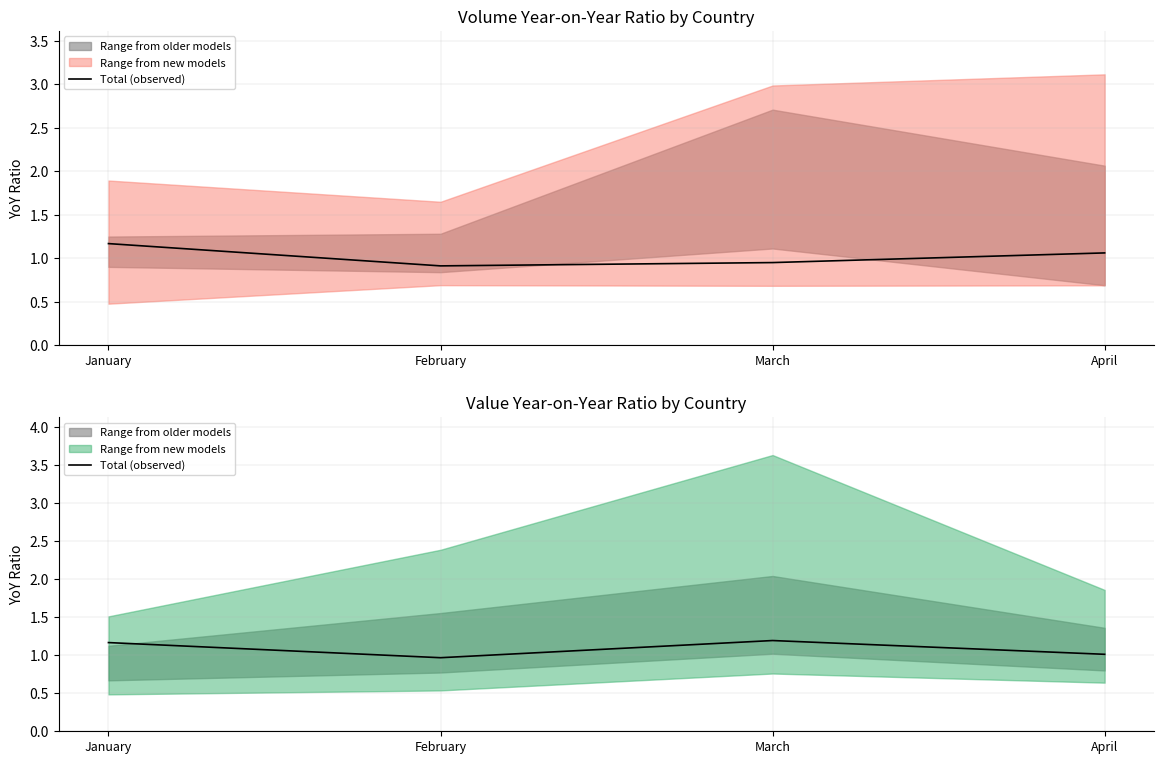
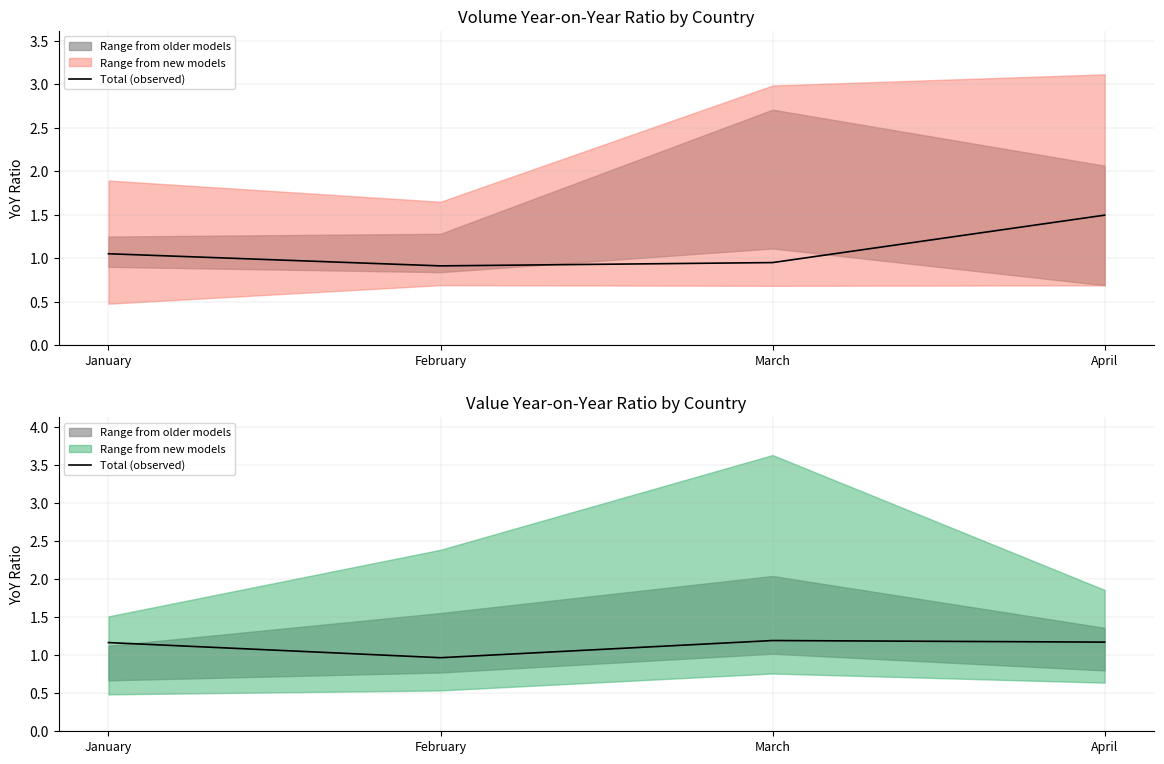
  {
    "Volume Year-on-Year Ratio by Country": {
      "Total (observed)": {
-       "January": 1.2,
+       "January": 1.1,
        "February": 0.9,
        "March": 1.0,
-       "April": 1.1
+       "April": 1.5
      }
    },
    "Value Year-on-Year Ratio by Country": {
      "Total (observed)": {
        "January": 1.2,
        "February": 1.0,
        "March": 1.2,
-       "April": 1.0
+       "April": 1.2
      }
    }
  }
